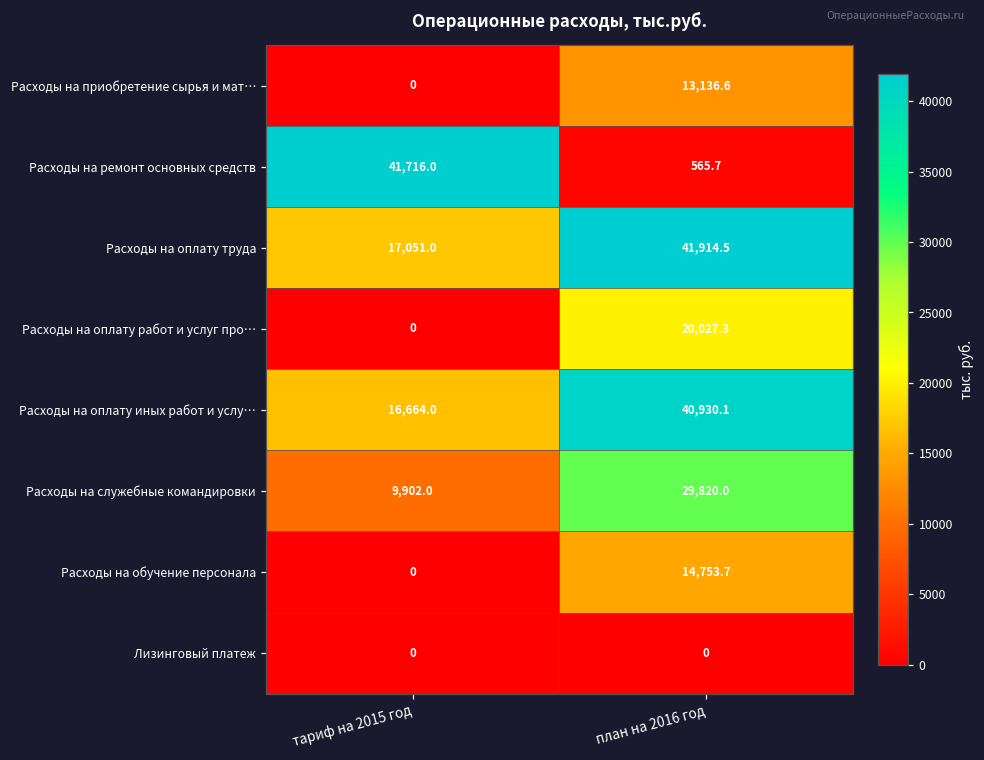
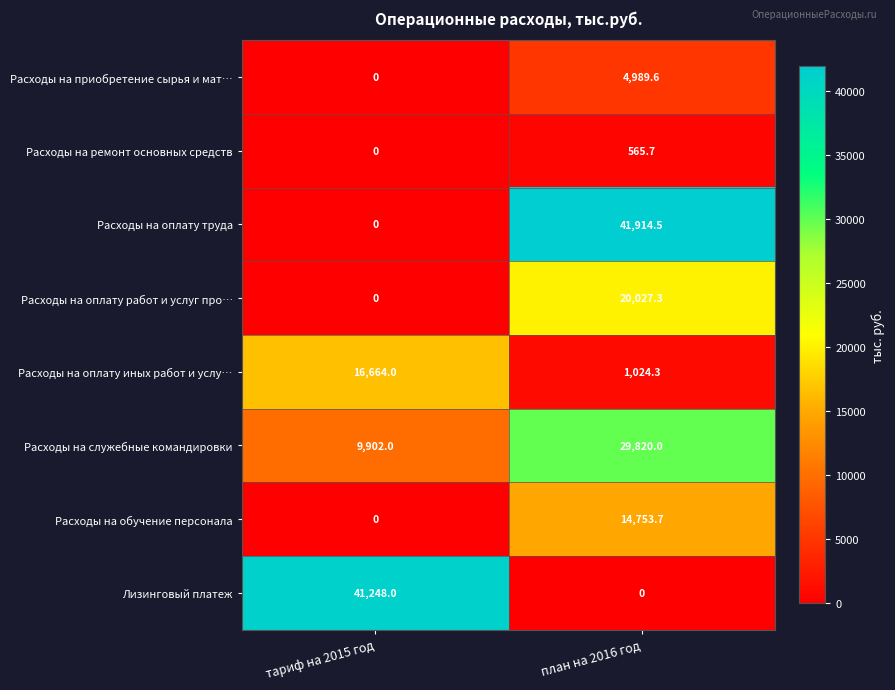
  {
    "Расходы на приобретение сырья и мат…": {
      "тариф на 2015 год": "0",
-     "план на 2016 год": "13,136.6"
+     "план на 2016 год": "4,989.6"
    },
    "Расходы на ремонт основных средств": {
-     "тариф на 2015 год": "41,716.0",
+     "тариф на 2015 год": "0",
      "план на 2016 год": "565.7"
    },
    "Расходы на оплату труда": {
-     "тариф на 2015 год": "17,051.0",
+     "тариф на 2015 год": "0",
      "план на 2016 год": "41,914.5"
    },
    "Расходы на оплату работ и услуг про…": {
      "тариф на 2015 год": "0",
      "план на 2016 год": "20,027.3"
    },
    "Расходы на оплату иных работ и услу…": {
      "тариф на 2015 год": "16,664.0",
-     "план на 2016 год": "40,930.1"
+     "план на 2016 год": "1,024.3"
    },
    "Расходы на служебные командировки": {
      "тариф на 2015 год": "9,902.0",
      "план на 2016 год": "29,820.0"
    },
    "Расходы на обучение персонала": {
      "тариф на 2015 год": "0",
      "план на 2016 год": "14,753.7"
    },
    "Лизинговый платеж": {
-     "тариф на 2015 год": "0",
+     "тариф на 2015 год": "41,248.0",
      "план на 2016 год": "0"
    }
  }
